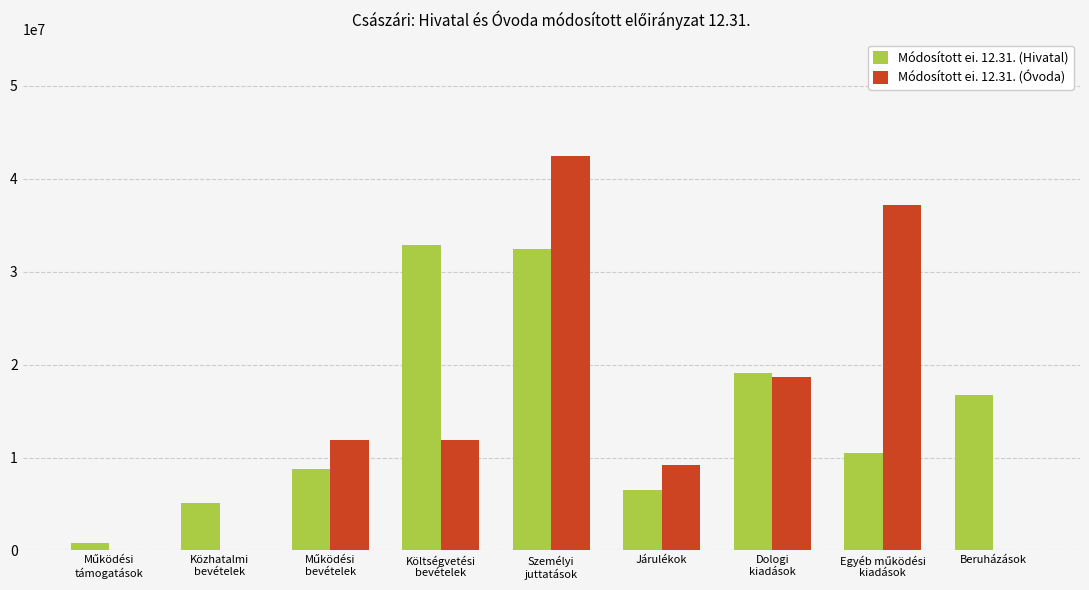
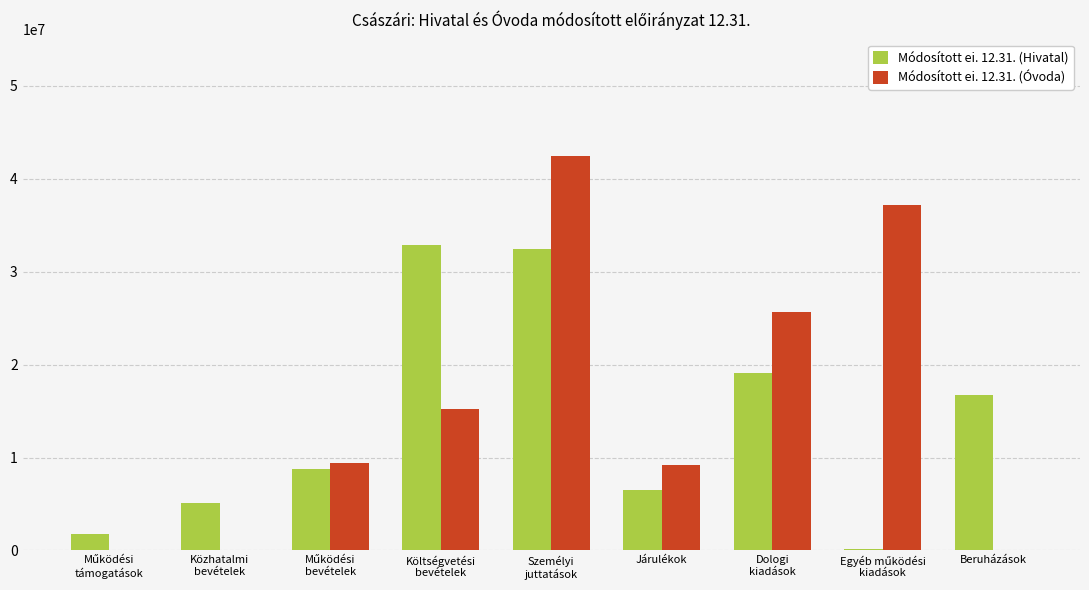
  {
    "Módosított ei. 12.31. (Hivatal)": {
-     "Működési támogatások": 1000000,
+     "Működési támogatások": 2000000,
      "Közhatalmi bevételek": 5000000,
      "Működési bevételek": 9000000,
      "Költségvetési bevételek": 33000000,
      "Személyi juttatások": 32000000,
      "Járulékok": 7000000,
      "Dologi kiadások": 19000000,
-     "Egyéb működési kiadások": 11000000,
+     "Egyéb működési kiadások": 0,
      "Beruházások": 17000000
    },
    "Módosított ei. 12.31. (Óvoda)": {
      "Működési támogatások": 0,
      "Közhatalmi bevételek": 0,
-     "Működési bevételek": 12000000,
-     "Költségvetési bevételek": 12000000,
+     "Működési bevételek": 9000000,
+     "Költségvetési bevételek": 15000000,
      "Személyi juttatások": 42000000,
      "Járulékok": 9000000,
-     "Dologi kiadások": 19000000,
+     "Dologi kiadások": 26000000,
      "Egyéb működési kiadások": 37000000
    }
  }
